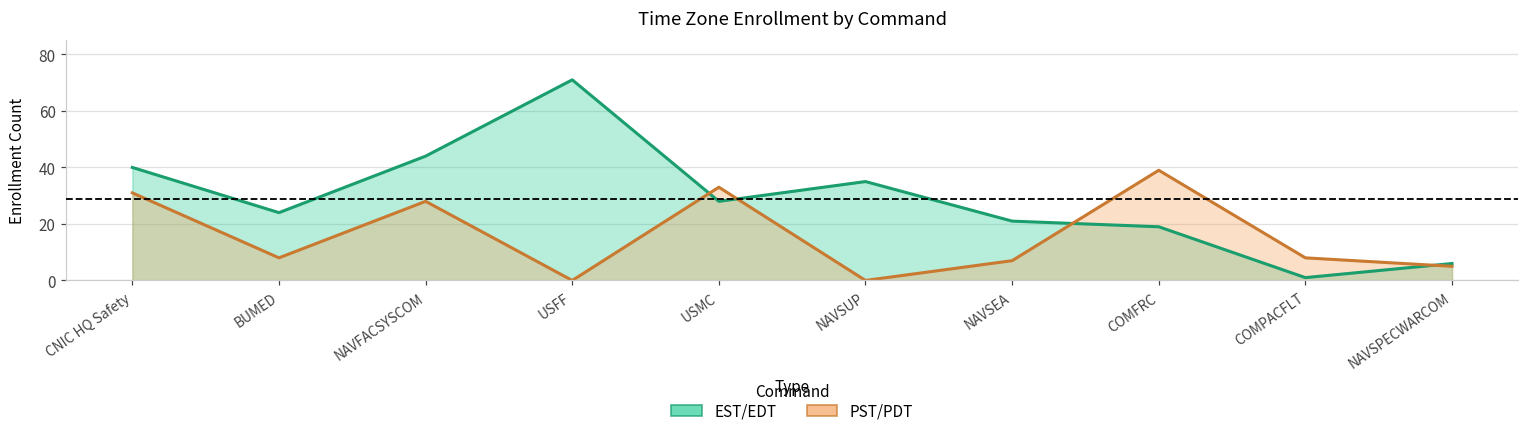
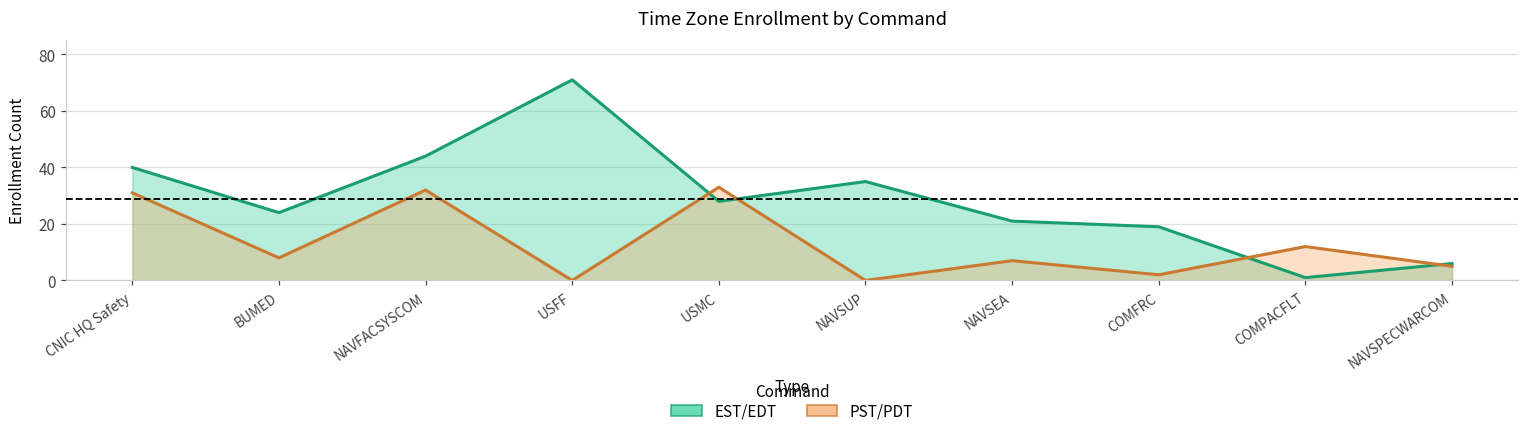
  {
    "EST/EDT": {
      "CNIC HQ Safety": 40,
      "BUMED": 24,
      "NAVFACSYSCOM": 44,
      "USFF": 71,
      "USMC": 28,
      "NAVSUP": 35,
      "NAVSEA": 21,
      "COMFRC": 19,
      "COMPACFLT": 1,
      "NAVSPECWARCOM": 6
    },
    "PST/PDT": {
      "CNIC HQ Safety": 31,
      "BUMED": 8,
-     "NAVFACSYSCOM": 28,
+     "NAVFACSYSCOM": 32,
      "USFF": 0,
      "USMC": 33,
      "NAVSUP": 0,
      "NAVSEA": 7,
-     "COMFRC": 39,
-     "COMPACFLT": 8,
+     "COMFRC": 2,
+     "COMPACFLT": 12,
      "NAVSPECWARCOM": 5
    }
  }
